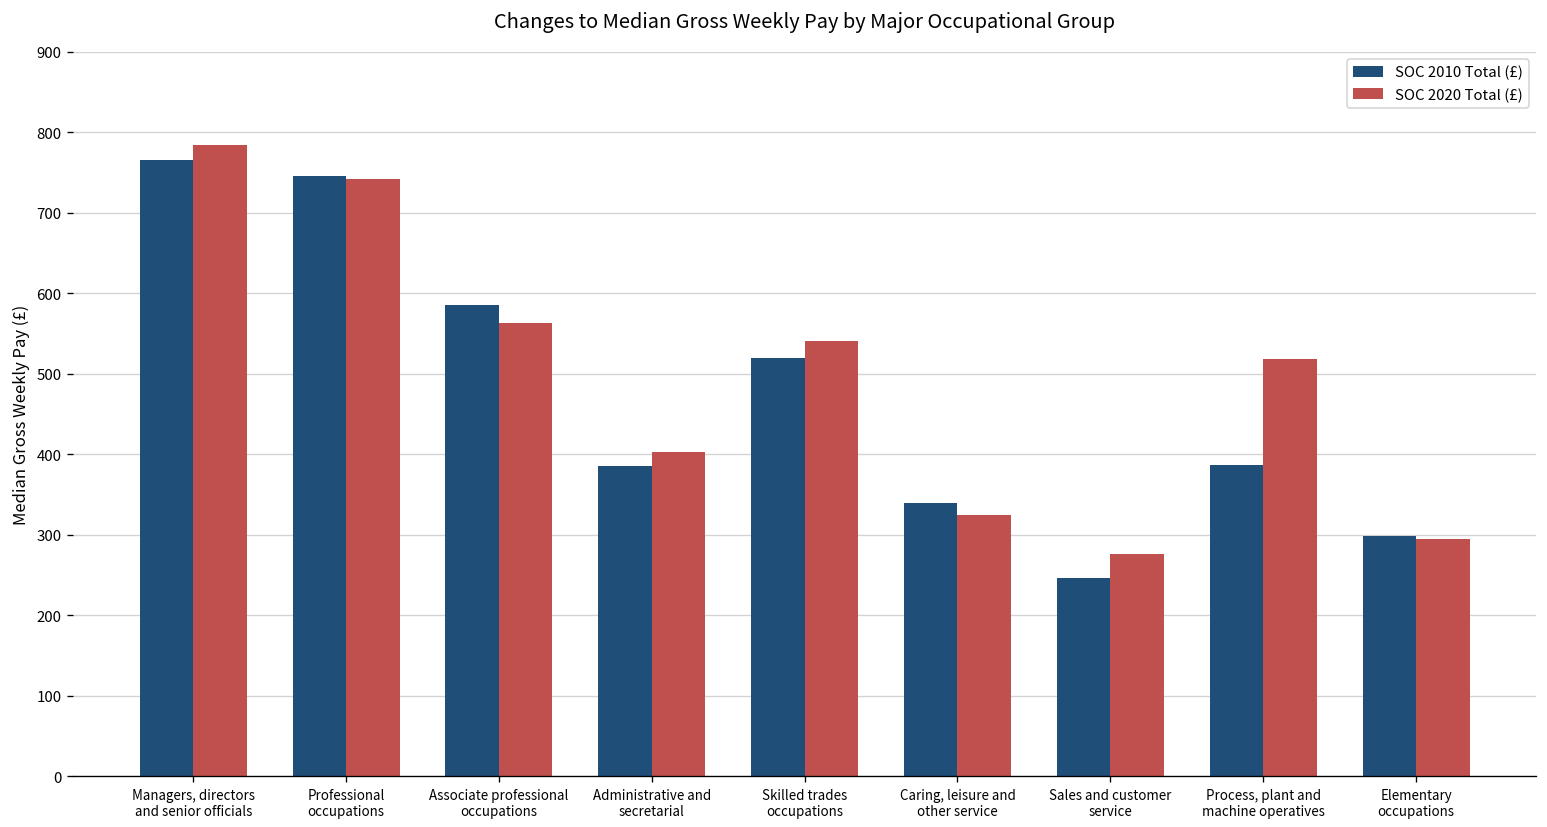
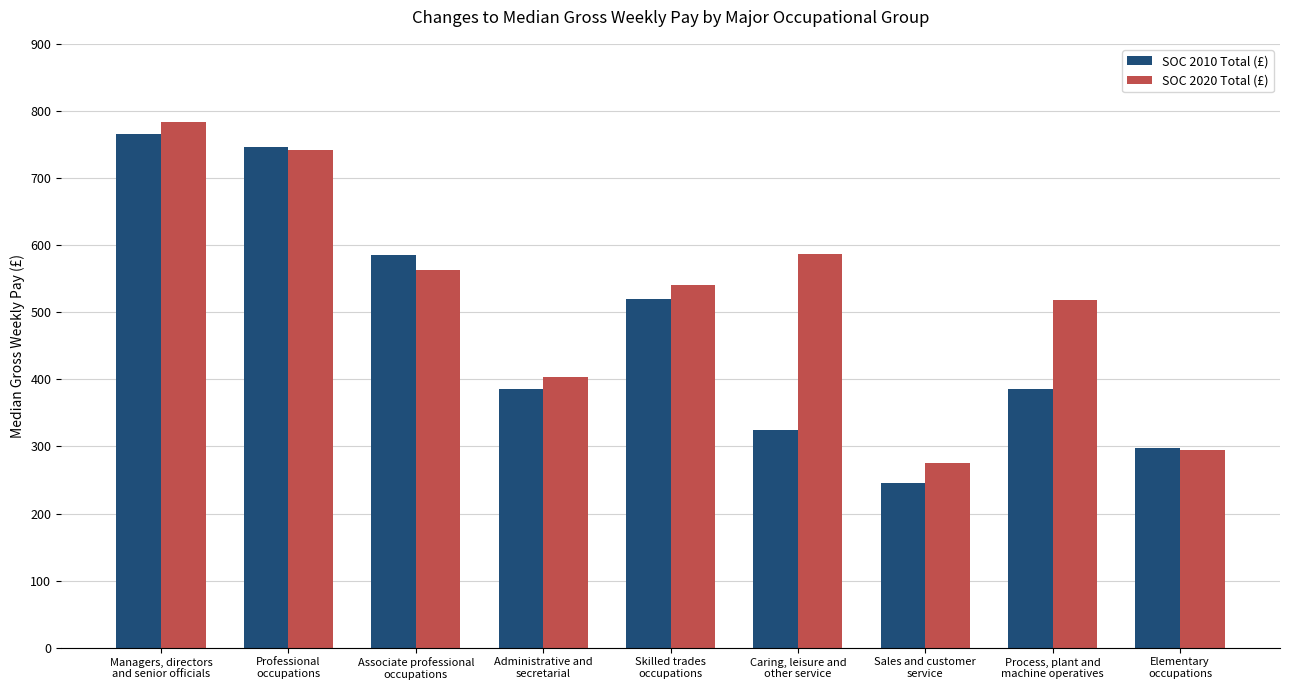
  {
    "SOC 2010 Total (£)": {
      "Managers, directors and senior officials": 770,
      "Professional occupations": 750,
      "Associate professional occupations": 590,
      "Administrative and secretarial": 390,
      "Skilled trades occupations": 520,
-     "Caring, leisure and other service": 340,
+     "Caring, leisure and other service": 330,
      "Sales and customer service": 250,
      "Process, plant and machine operatives": 390,
      "Elementary occupations": 300
    },
    "SOC 2020 Total (£)": {
      "Managers, directors and senior officials": 780,
      "Professional occupations": 740,
      "Associate professional occupations": 560,
      "Administrative and secretarial": 400,
      "Skilled trades occupations": 540,
-     "Caring, leisure and other service": 330,
+     "Caring, leisure and other service": 590,
      "Sales and customer service": 280,
      "Process, plant and machine operatives": 520,
      "Elementary occupations": 300
    }
  }
